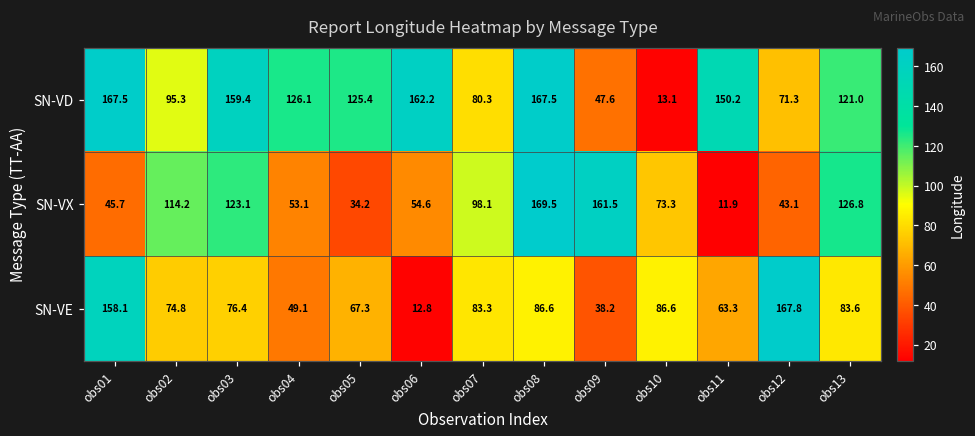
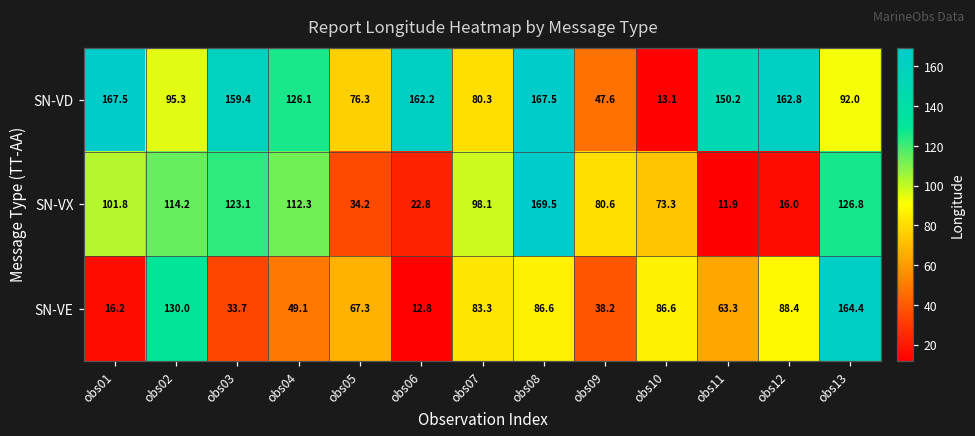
  {
    "SN-VD": {
      "obs01": 167.5,
      "obs02": 95.3,
      "obs03": 159.4,
      "obs04": 126.1,
-     "obs05": 125.4,
+     "obs05": 76.3,
      "obs06": 162.2,
      "obs07": 80.3,
      "obs08": 167.5,
      "obs09": 47.6,
      "obs10": 13.1,
      "obs11": 150.2,
-     "obs12": 71.3,
-     "obs13": 121.0
+     "obs12": 162.8,
+     "obs13": 92.0
    },
    "SN-VX": {
-     "obs01": 45.7,
+     "obs01": 101.8,
      "obs02": 114.2,
      "obs03": 123.1,
-     "obs04": 53.1,
+     "obs04": 112.3,
      "obs05": 34.2,
-     "obs06": 54.6,
+     "obs06": 22.8,
      "obs07": 98.1,
      "obs08": 169.5,
-     "obs09": 161.5,
+     "obs09": 80.6,
      "obs10": 73.3,
      "obs11": 11.9,
-     "obs12": 43.1,
+     "obs12": 16.0,
      "obs13": 126.8
    },
    "SN-VE": {
-     "obs01": 158.1,
-     "obs02": 74.8,
-     "obs03": 76.4,
+     "obs01": 16.2,
+     "obs02": 130.0,
+     "obs03": 33.7,
      "obs04": 49.1,
      "obs05": 67.3,
      "obs06": 12.8,
      "obs07": 83.3,
      "obs08": 86.6,
      "obs09": 38.2,
      "obs10": 86.6,
      "obs11": 63.3,
-     "obs12": 167.8,
-     "obs13": 83.6
+     "obs12": 88.4,
+     "obs13": 164.4
    }
  }
